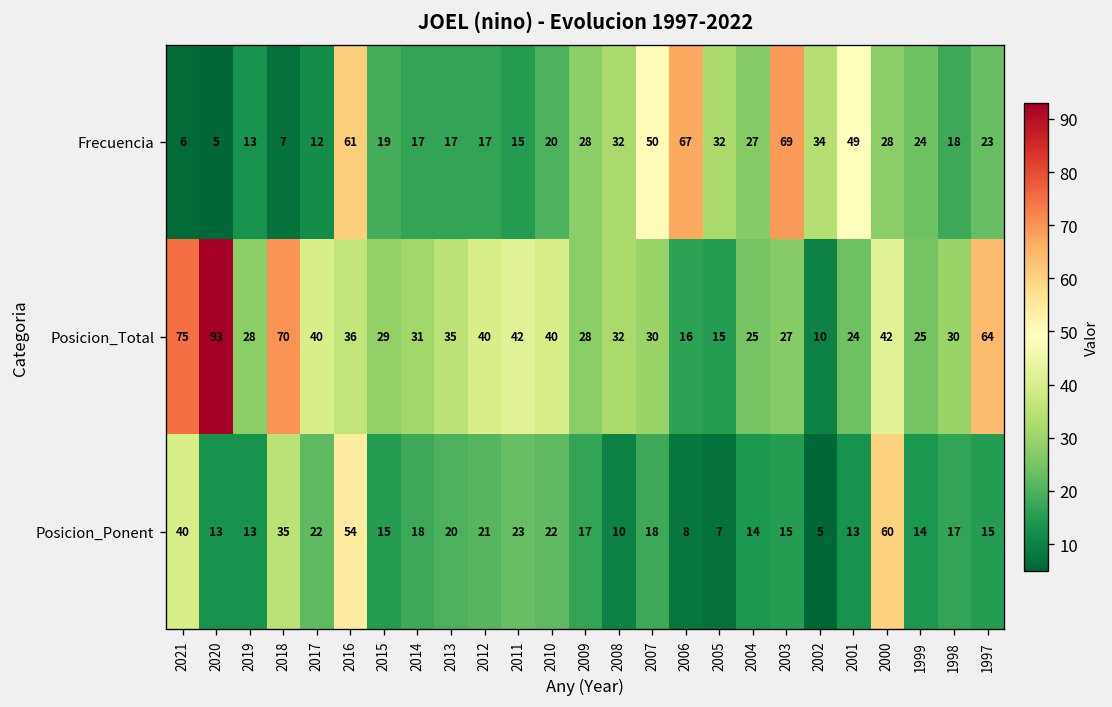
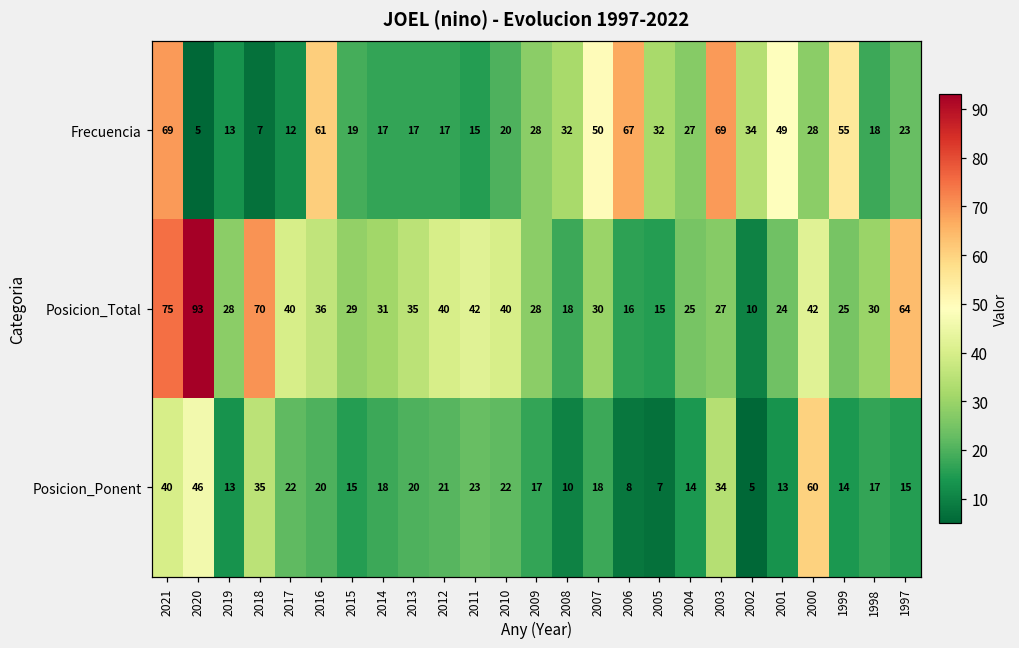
  {
    "Frecuencia": {
-     "2021": 6,
+     "2021": 69,
      "2020": 5,
      "2019": 13,
      "2018": 7,
      "2017": 12,
      "2016": 61,
      "2015": 19,
      "2014": 17,
      "2013": 17,
      "2012": 17,
      "2011": 15,
      "2010": 20,
      "2009": 28,
      "2008": 32,
      "2007": 50,
      "2006": 67,
      "2005": 32,
      "2004": 27,
      "2003": 69,
      "2002": 34,
      "2001": 49,
      "2000": 28,
-     "1999": 24,
+     "1999": 55,
      "1998": 18,
      "1997": 23
    },
    "Posicion_Total": {
      "2021": 75,
      "2020": 93,
      "2019": 28,
      "2018": 70,
      "2017": 40,
      "2016": 36,
      "2015": 29,
      "2014": 31,
      "2013": 35,
      "2012": 40,
      "2011": 42,
      "2010": 40,
      "2009": 28,
-     "2008": 32,
+     "2008": 18,
      "2007": 30,
      "2006": 16,
      "2005": 15,
      "2004": 25,
      "2003": 27,
      "2002": 10,
      "2001": 24,
      "2000": 42,
      "1999": 25,
      "1998": 30,
      "1997": 64
    },
    "Posicion_Ponent": {
      "2021": 40,
-     "2020": 13,
+     "2020": 46,
      "2019": 13,
      "2018": 35,
      "2017": 22,
-     "2016": 54,
+     "2016": 20,
      "2015": 15,
      "2014": 18,
      "2013": 20,
      "2012": 21,
      "2011": 23,
      "2010": 22,
      "2009": 17,
      "2008": 10,
      "2007": 18,
      "2006": 8,
      "2005": 7,
      "2004": 14,
-     "2003": 15,
+     "2003": 34,
      "2002": 5,
      "2001": 13,
      "2000": 60,
      "1999": 14,
      "1998": 17,
      "1997": 15
    }
  }
